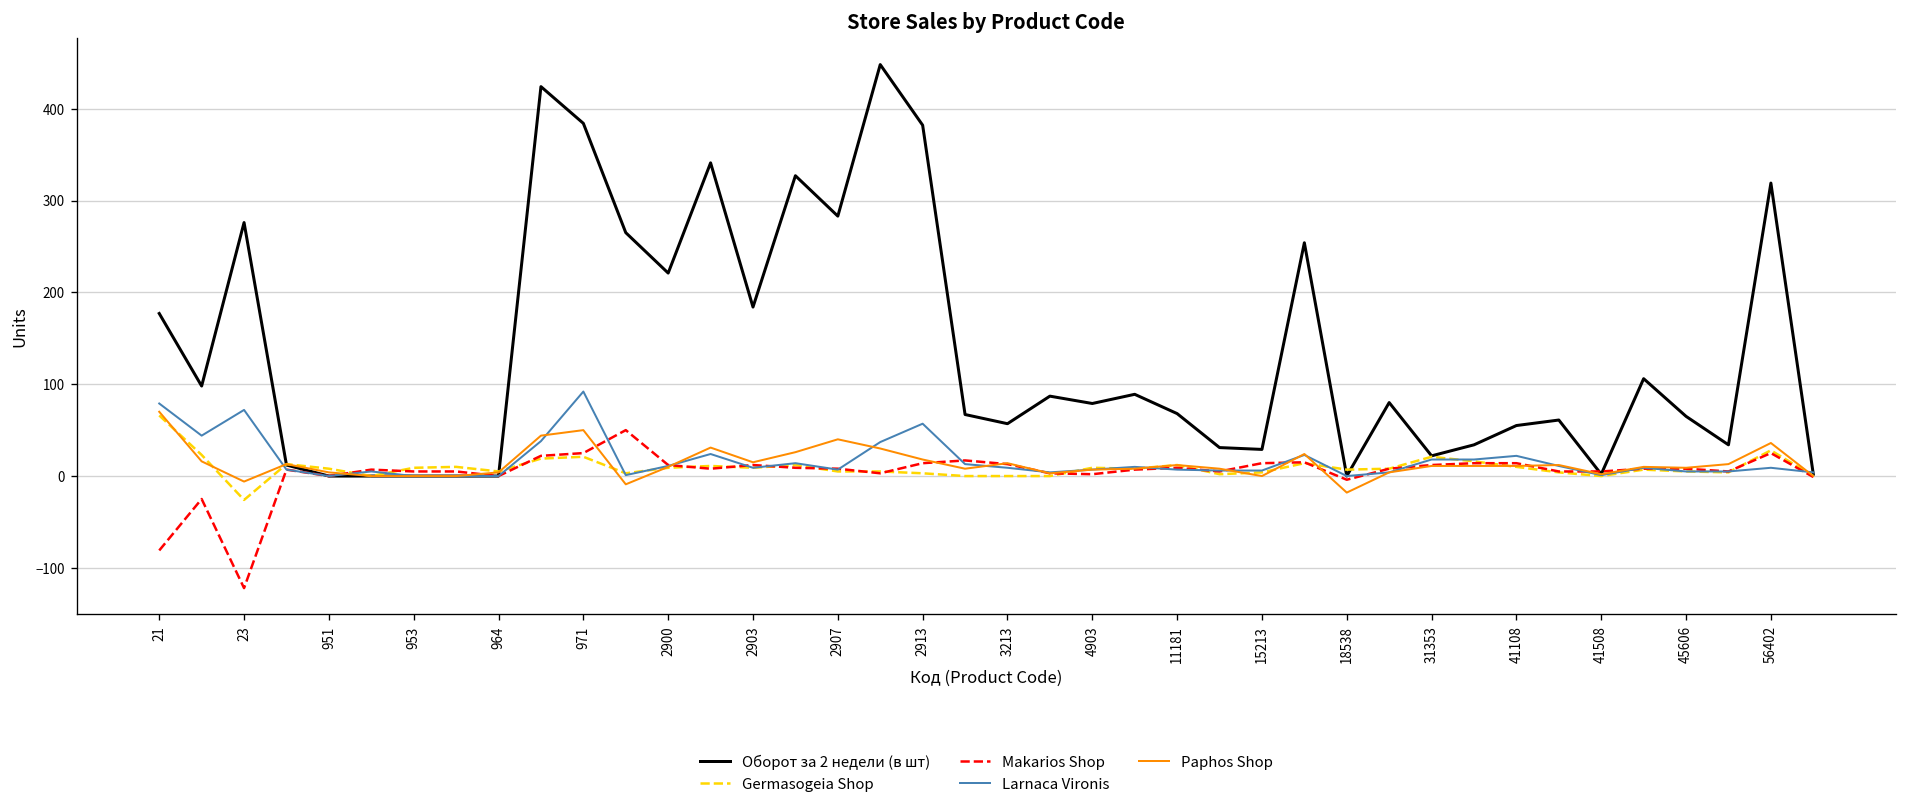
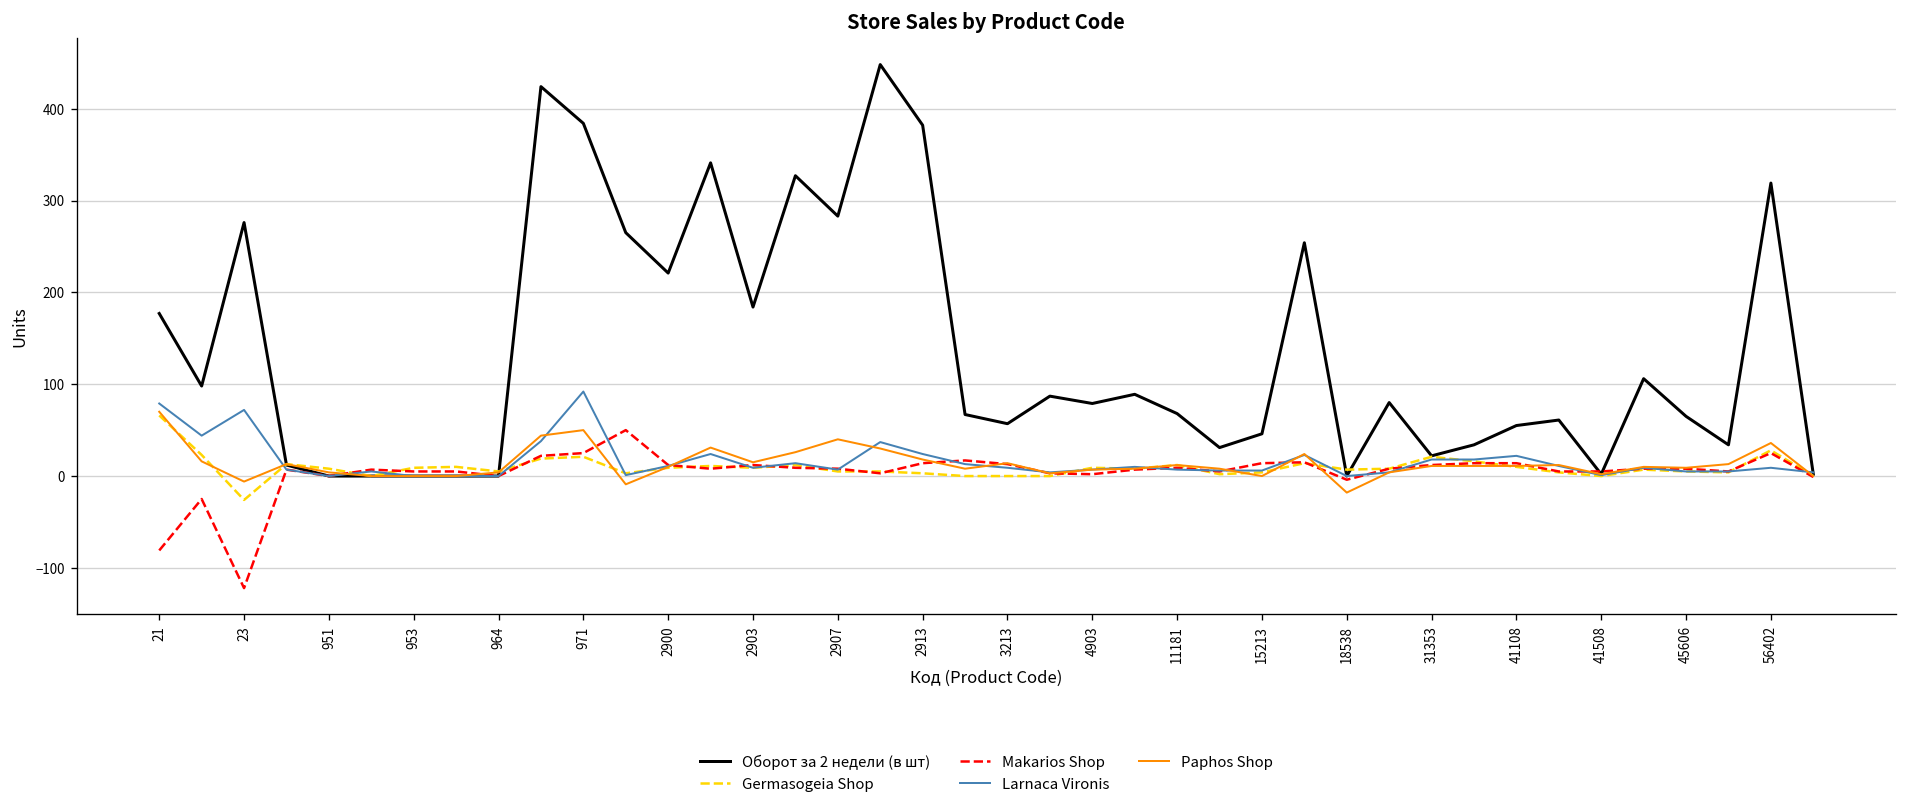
  {
    "Оборот за 2 недели (в шт)": {
      "21": 180,
      "23": 280,
      "971": 380,
      "2900": 220,
      "2903": 180,
      "2907": 280,
      "2913": 380,
      "3213": 60,
      "4903": 80,
      "11181": 70,
-     "15213": 30,
+     "15213": 50,
      "41108": 60,
      "45606": 70,
      "56402": 320
    },
    "Germasogeia Shop": {
      "21": 70,
      "23": -30,
      "951": 10,
      "953": 10,
      "971": 20,
      "2913": 0,
      "3213": 0,
      "18538": 10
    },
    "Makarios Shop": {
      "21": -80,
      "23": -120,
      "953": 10,
      "971": 30,
      "2913": 10,
      "4903": 0,
      "15213": 10,
      "18538": 0
    },
    "Larnaca Vironis": {
      "21": 80,
      "23": 70,
      "971": 90,
-     "2913": 60,
+     "2913": 20,
      "3213": 10,
      "41108": 20,
      "56402": 10
    },
    "Paphos Shop": {
      "21": 70,
      "23": -10,
      "951": 0,
      "971": 50,
      "2907": 40,
      "2913": 20,
      "15213": 0,
      "18538": -20,
      "56402": 40
    }
  }
